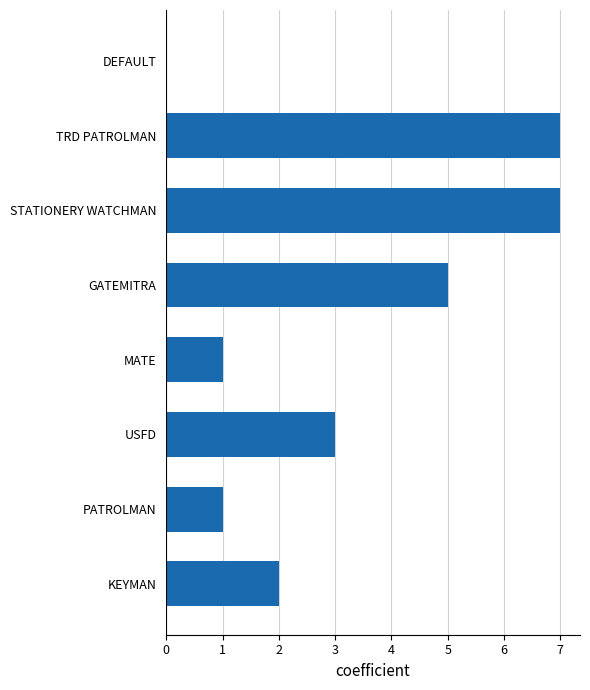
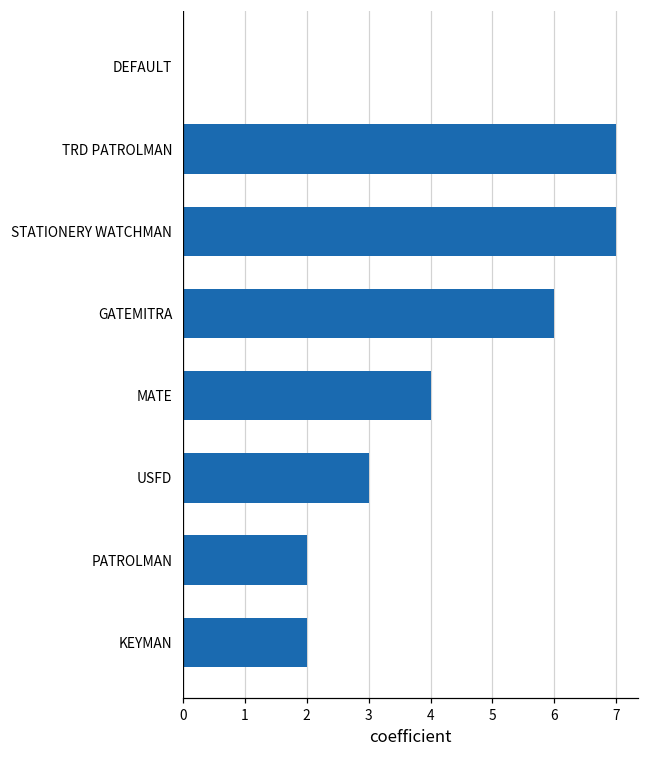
  {
    "DEFAULT": 0,
    "TRD PATROLMAN": 7,
    "STATIONERY WATCHMAN": 7,
-   "GATEMITRA": 5,
-   "MATE": 1,
+   "GATEMITRA": 6,
+   "MATE": 4,
    "USFD": 3,
-   "PATROLMAN": 1,
+   "PATROLMAN": 2,
    "KEYMAN": 2
  }
